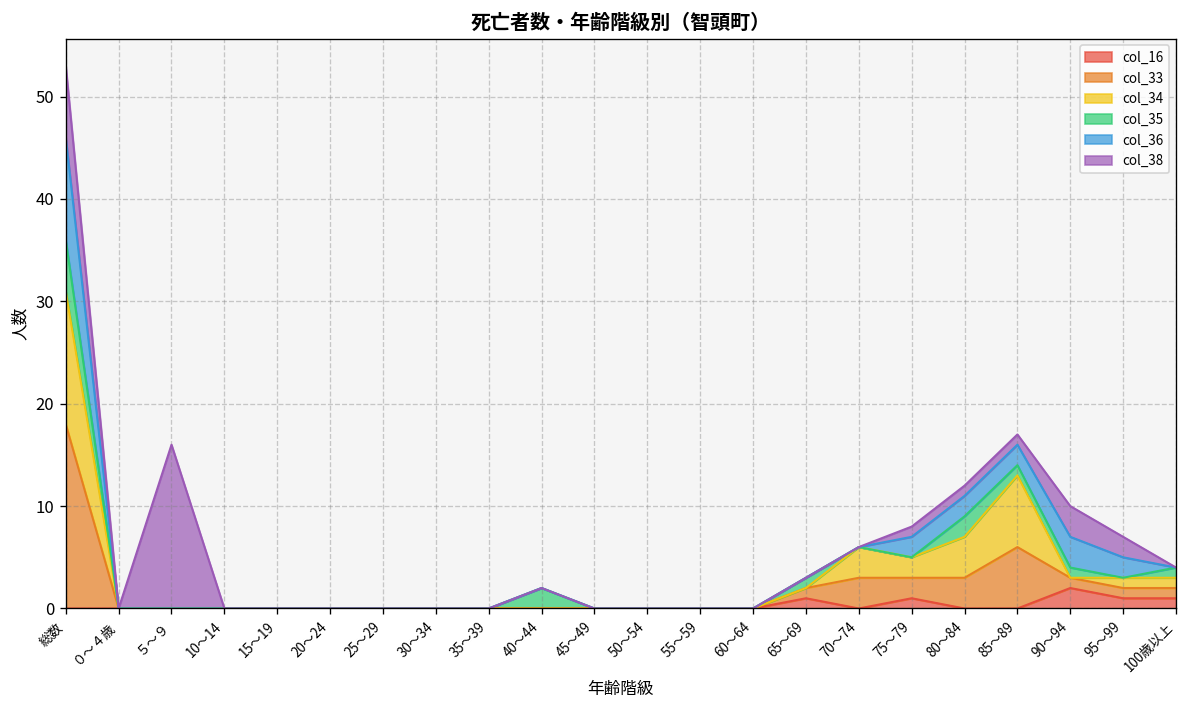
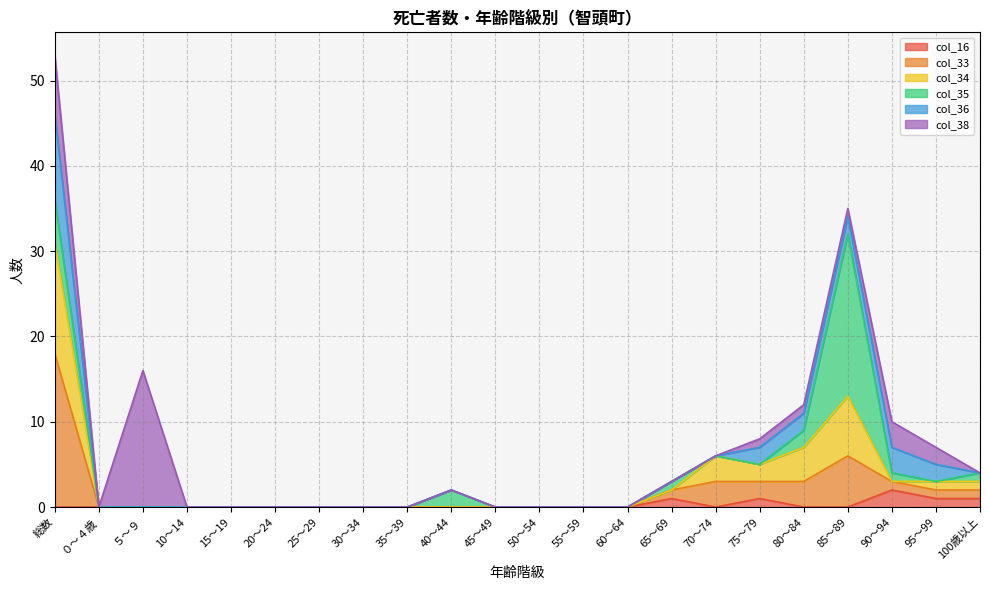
  {
    "col_34": {
      "総数": 13,
      "80～84": 4,
      "85～89": 7,
      "100歳以上": 1
    },
    "col_35": {
      "総数": 5,
      "80～84": 2,
-     "85～89": 1,
+     "85～89": 19,
      "90～94": 1
    },
    "col_36": {
      "総数": 10,
      "75～79": 2,
      "80～84": 2,
      "85～89": 2,
      "90～94": 3,
      "95～99": 2
    },
    "col_38": {
      "総数": 7,
      "５～９": 16,
      "75～79": 1,
      "80～84": 1,
      "85～89": 1,
      "90～94": 3,
      "95～99": 2
    }
  }
